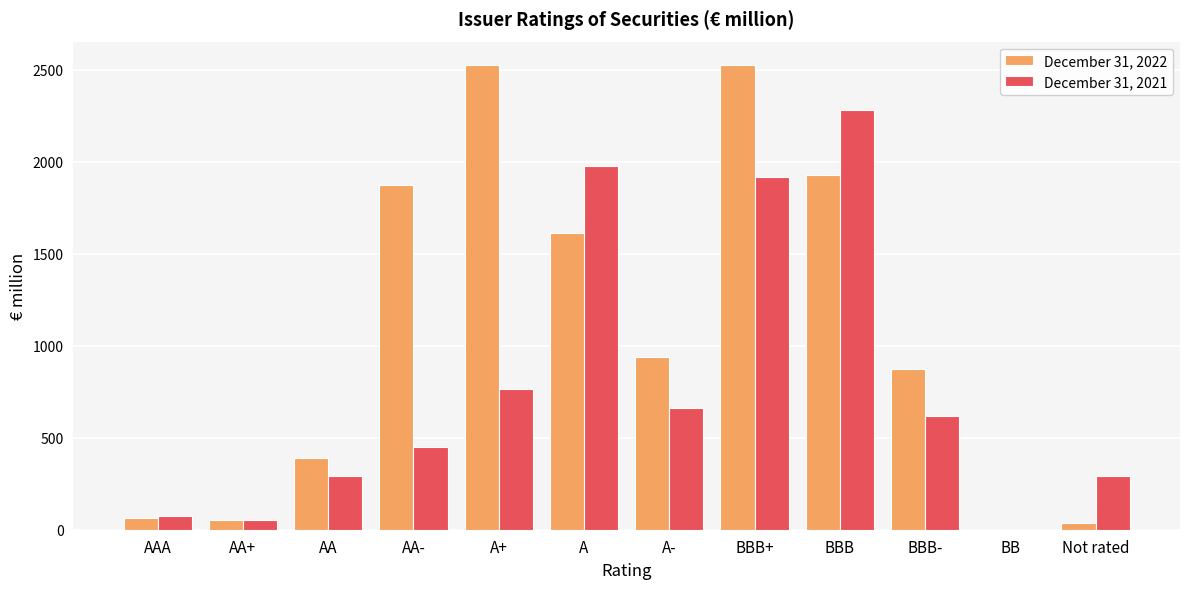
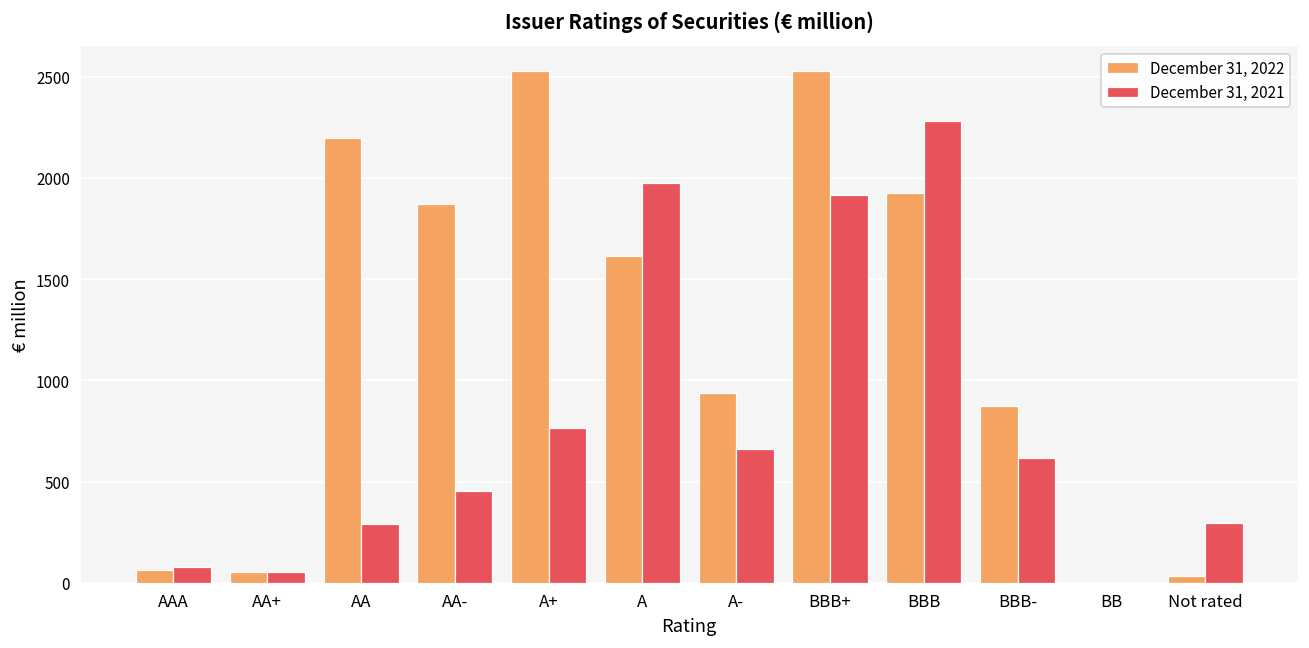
  {
    "December 31, 2022": {
      "AAA": 60,
      "AA+": 50,
-     "AA": 390,
+     "AA": 2200,
      "AA-": 1870,
      "A+": 2530,
      "A": 1620,
      "A-": 940,
      "BBB+": 2530,
      "BBB": 1930,
      "BBB-": 870,
      "BB": 0,
      "Not rated": 40
    },
    "December 31, 2021": {
      "AAA": 80,
      "AA+": 60,
      "AA": 290,
      "AA-": 450,
      "A+": 760,
      "A": 1980,
      "A-": 660,
      "BBB+": 1920,
      "BBB": 2280,
      "BBB-": 620,
      "BB": 0,
      "Not rated": 290
    }
  }
